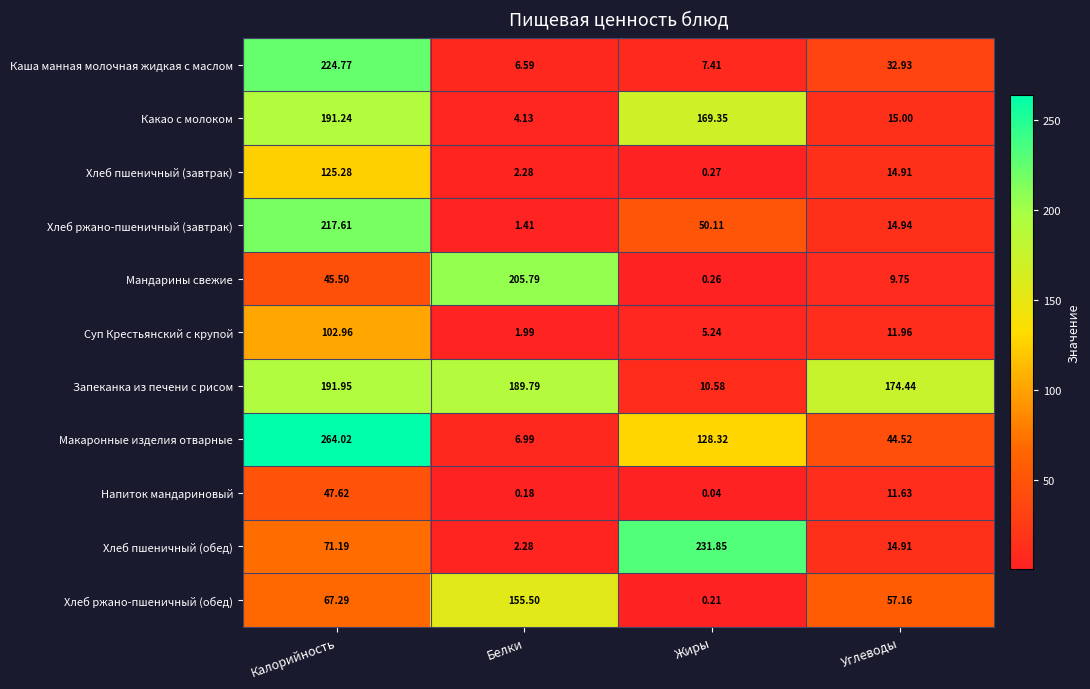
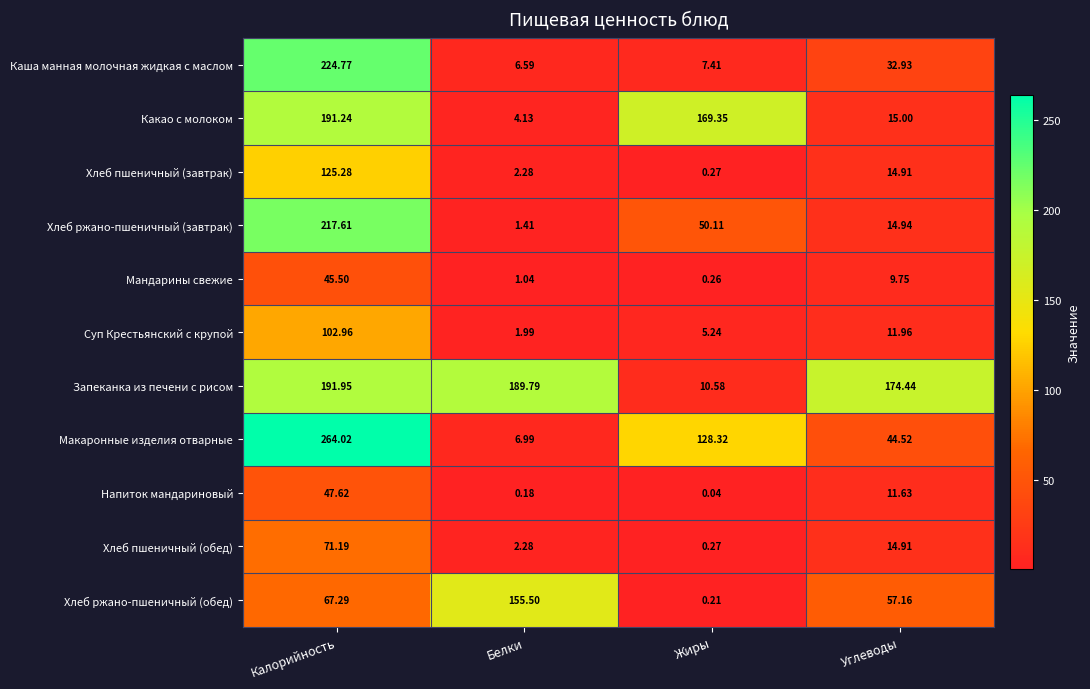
  {
    "Каша манная молочная жидкая с маслом": {
      "Калорийность": 224.77,
      "Белки": 6.59,
      "Жиры": 7.41,
      "Углеводы": 32.93
    },
    "Какао с молоком": {
      "Калорийность": 191.24,
      "Белки": 4.13,
      "Жиры": 169.35,
      "Углеводы": 15.00
    },
    "Хлеб пшеничный (завтрак)": {
      "Калорийность": 125.28,
      "Белки": 2.28,
      "Жиры": 0.27,
      "Углеводы": 14.91
    },
    "Хлеб ржано-пшеничный (завтрак)": {
      "Калорийность": 217.61,
      "Белки": 1.41,
      "Жиры": 50.11,
      "Углеводы": 14.94
    },
    "Мандарины свежие": {
      "Калорийность": 45.50,
-     "Белки": 205.79,
+     "Белки": 1.04,
      "Жиры": 0.26,
      "Углеводы": 9.75
    },
    "Суп Крестьянский с крупой": {
      "Калорийность": 102.96,
      "Белки": 1.99,
      "Жиры": 5.24,
      "Углеводы": 11.96
    },
    "Запеканка из печени с рисом": {
      "Калорийность": 191.95,
      "Белки": 189.79,
      "Жиры": 10.58,
      "Углеводы": 174.44
    },
    "Макаронные изделия отварные": {
      "Калорийность": 264.02,
      "Белки": 6.99,
      "Жиры": 128.32,
      "Углеводы": 44.52
    },
    "Напиток мандариновый": {
      "Калорийность": 47.62,
      "Белки": 0.18,
      "Жиры": 0.04,
      "Углеводы": 11.63
    },
    "Хлеб пшеничный (обед)": {
      "Калорийность": 71.19,
      "Белки": 2.28,
-     "Жиры": 231.85,
+     "Жиры": 0.27,
      "Углеводы": 14.91
    },
    "Хлеб ржано-пшеничный (обед)": {
      "Калорийность": 67.29,
      "Белки": 155.50,
      "Жиры": 0.21,
      "Углеводы": 57.16
    }
  }
